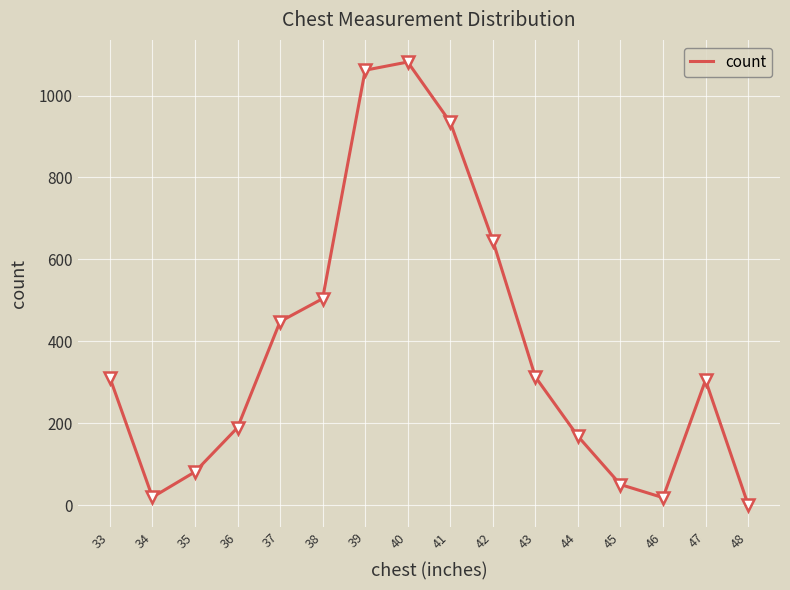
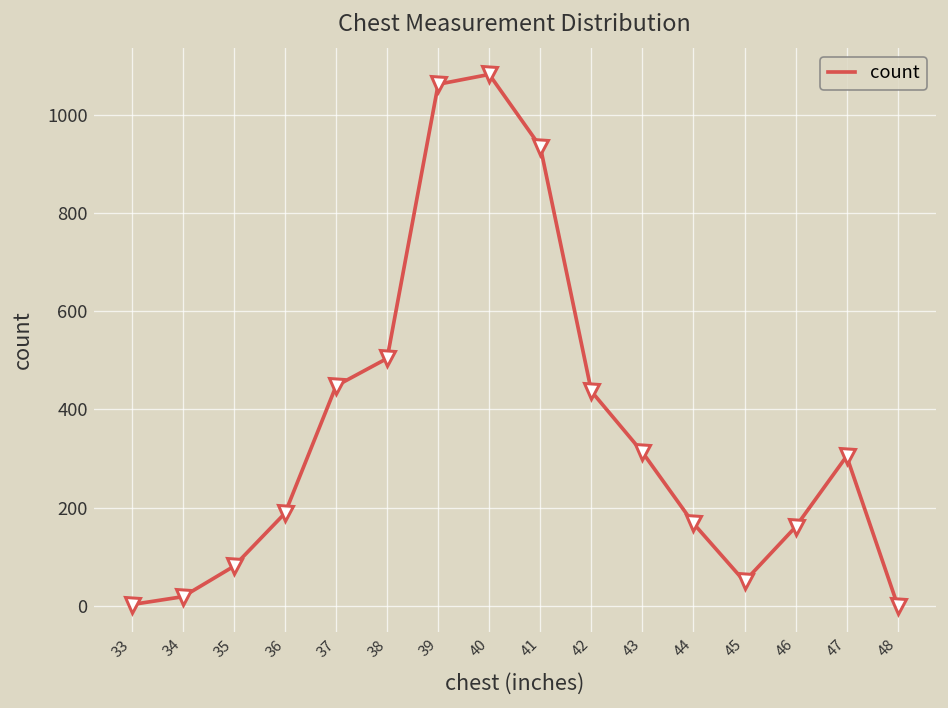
  {
-   "33": 310,
+   "33": 0,
    "34": 20,
    "35": 80,
    "36": 190,
    "37": 450,
    "38": 500,
    "39": 1060,
    "40": 1080,
    "41": 940,
-   "42": 650,
+   "42": 440,
    "43": 310,
    "44": 170,
    "45": 50,
-   "46": 20,
+   "46": 160,
    "47": 310,
    "48": 0
  }
